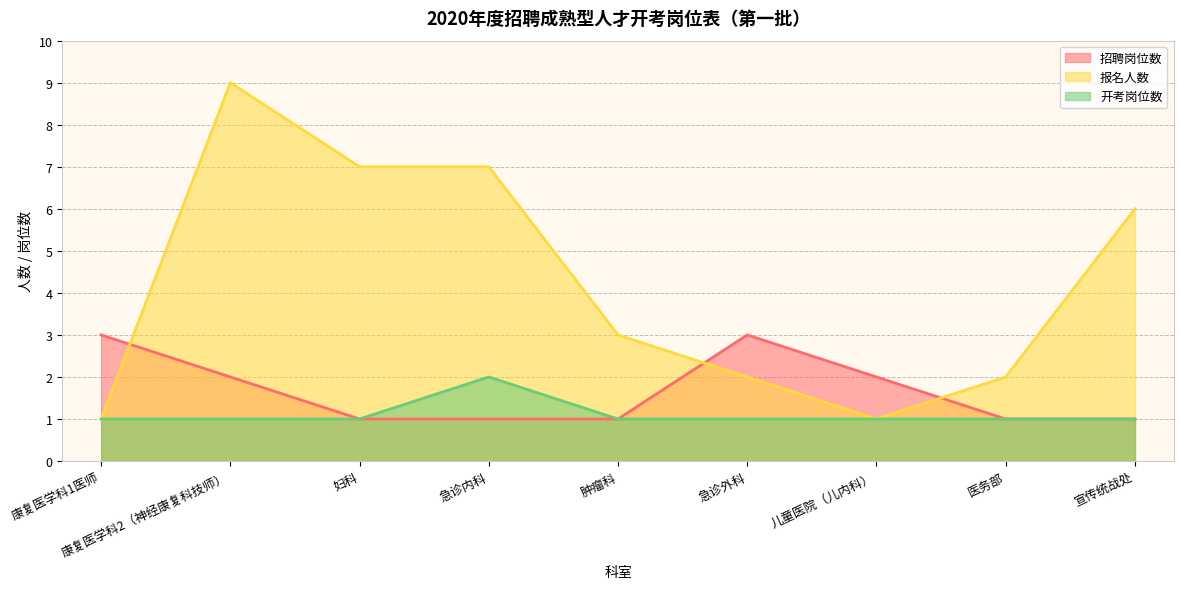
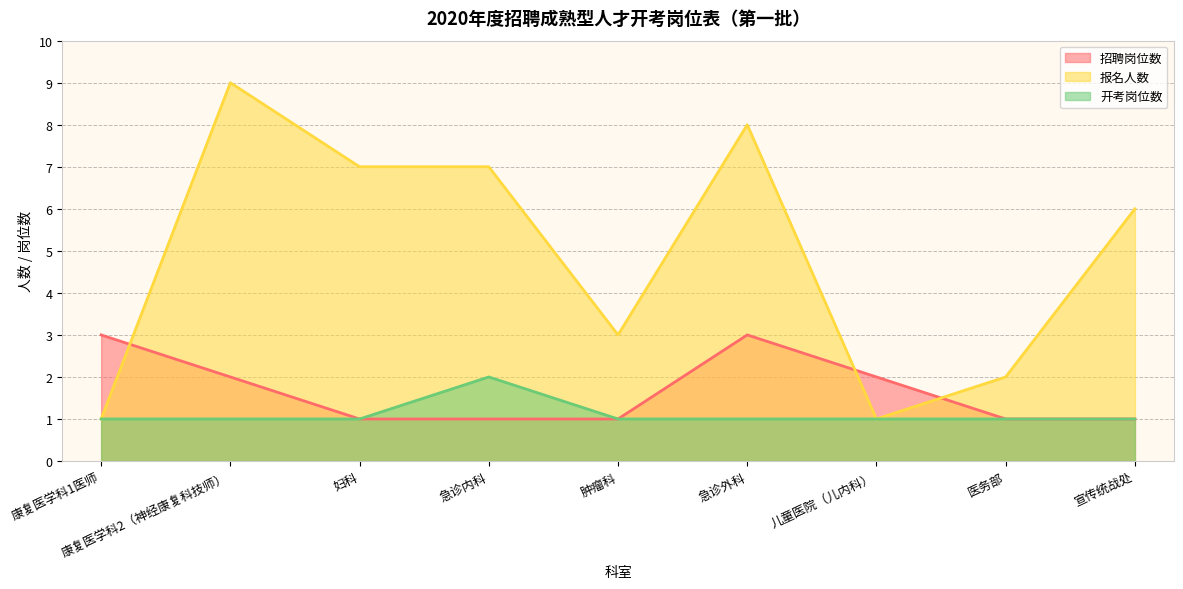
  {
    "招聘岗位数": {
      "康复医学科1医师": 3,
      "康复医学科2（神经康复科技师）": 2,
      "急诊内科": 1,
      "急诊外科": 3,
      "儿童医院（儿内科）": 2
    },
    "报名人数": {
      "康复医学科2（神经康复科技师）": 9,
      "妇科": 7,
      "急诊内科": 7,
      "肿瘤科": 3,
-     "急诊外科": 2,
+     "急诊外科": 8,
      "医务部": 2,
      "宣传统战处": 6
    },
    "开考岗位数": {
      "康复医学科2（神经康复科技师）": 1,
      "急诊内科": 2,
      "急诊外科": 1
    }
  }
